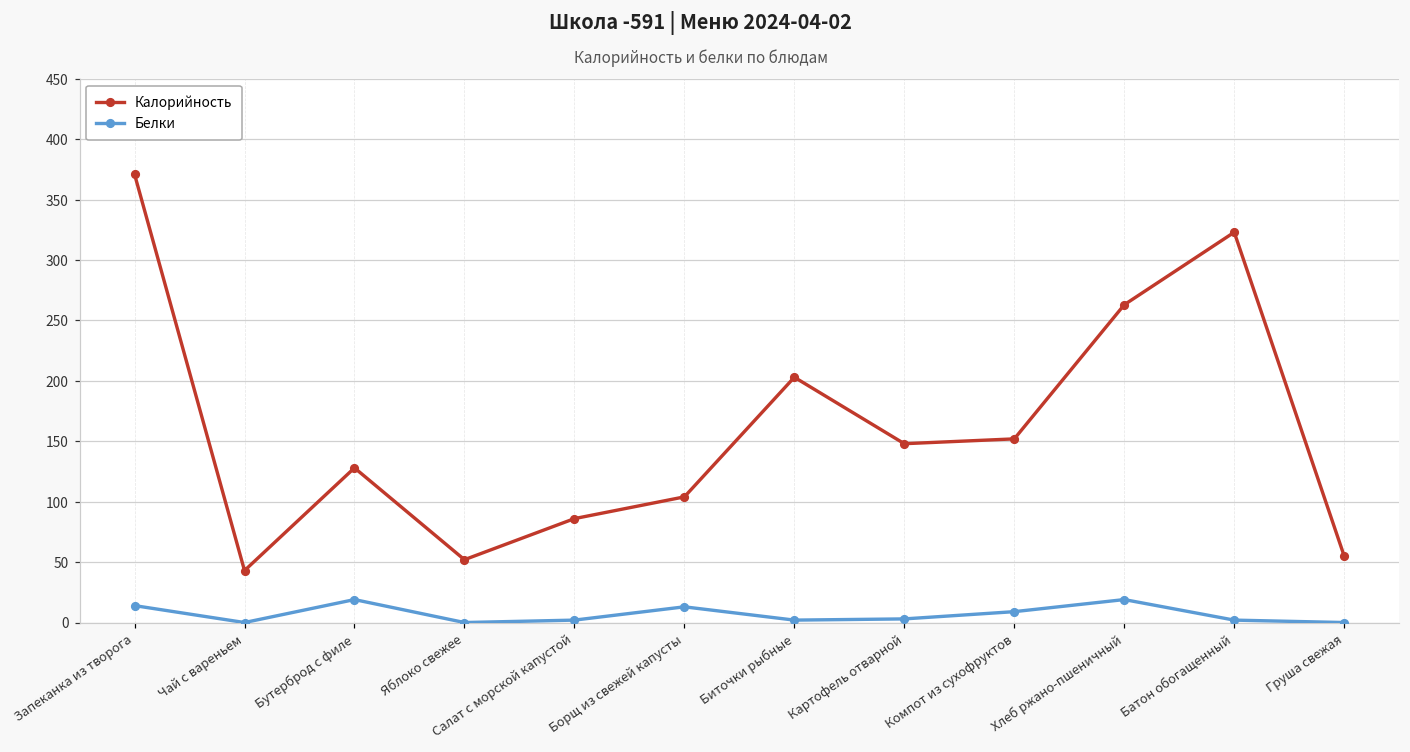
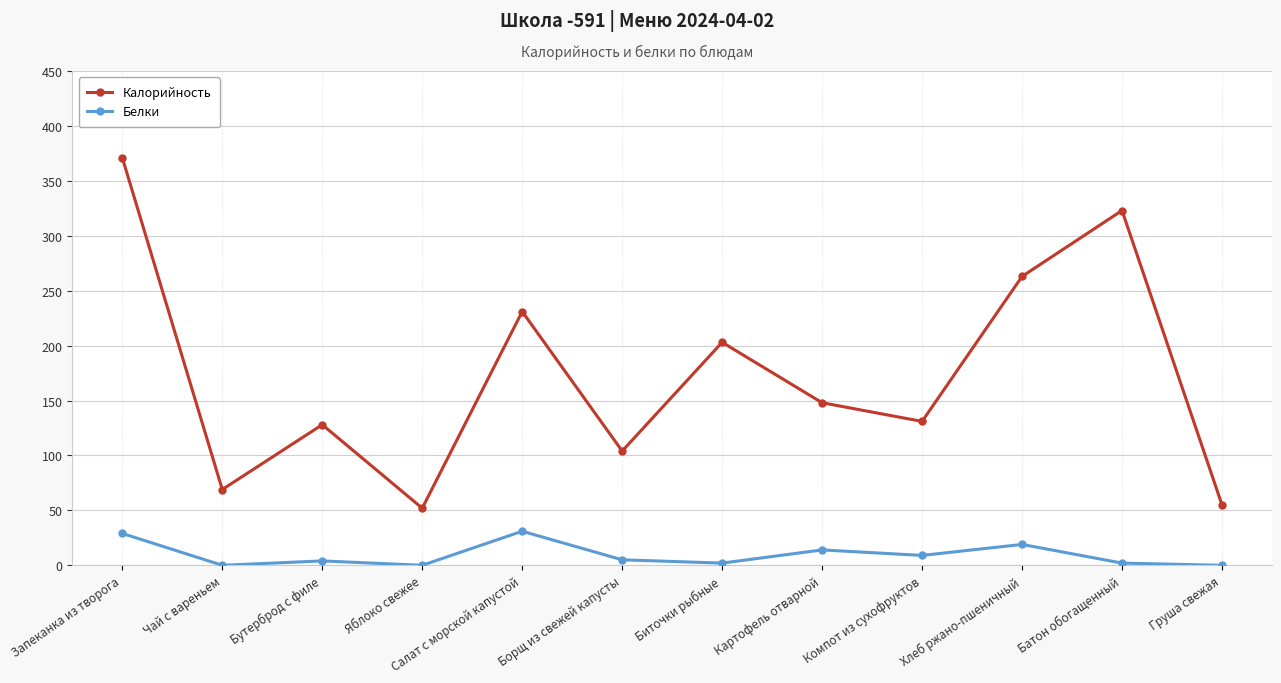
  {
    "Калорийность": {
      "Запеканка из творога": 371,
-     "Чай с вареньем": 43,
+     "Чай с вареньем": 69,
      "Бутерброд с филе": 128,
      "Яблоко свежее": 52,
-     "Салат с морской капустой": 86,
+     "Салат с морской капустой": 231,
      "Борщ из свежей капусты": 104,
      "Биточки рыбные": 203,
      "Картофель отварной": 148,
-     "Компот из сухофруктов": 152,
+     "Компот из сухофруктов": 131,
      "Хлеб ржано-пшеничный": 263,
      "Батон обогащенный": 323,
      "Груша свежая": 55
    },
    "Белки": {
-     "Запеканка из творога": 14,
+     "Запеканка из творога": 29,
      "Чай с вареньем": 0,
-     "Бутерброд с филе": 19,
+     "Бутерброд с филе": 4,
      "Яблоко свежее": 0,
-     "Салат с морской капустой": 2,
-     "Борщ из свежей капусты": 13,
+     "Салат с морской капустой": 31,
+     "Борщ из свежей капусты": 5,
      "Биточки рыбные": 2,
-     "Картофель отварной": 3,
+     "Картофель отварной": 14,
      "Компот из сухофруктов": 9,
      "Хлеб ржано-пшеничный": 19,
      "Батон обогащенный": 2,
      "Груша свежая": 0
    }
  }
